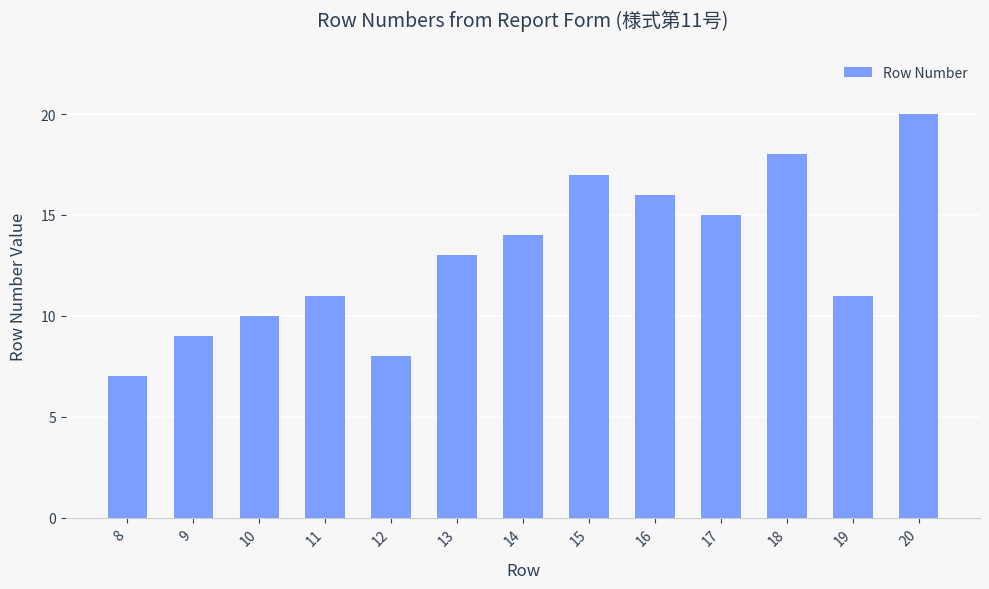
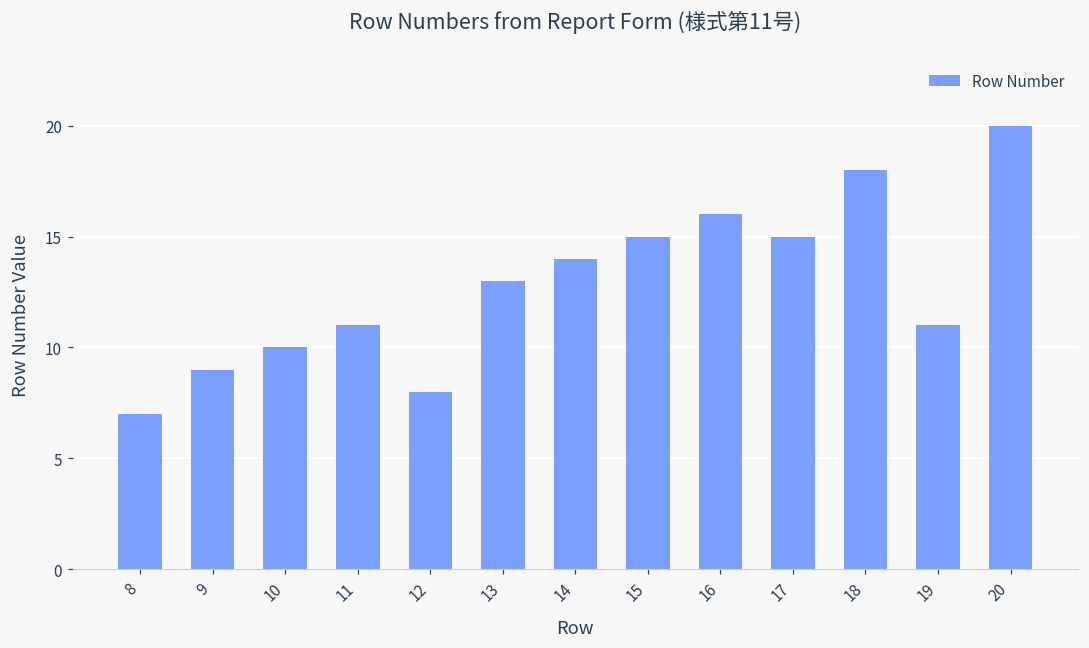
  {
    "8": 7,
    "9": 9,
    "10": 10,
    "11": 11,
    "12": 8,
    "13": 13,
    "14": 14,
-   "15": 17,
+   "15": 15,
    "16": 16,
    "17": 15,
    "18": 18,
    "19": 11,
    "20": 20
  }
